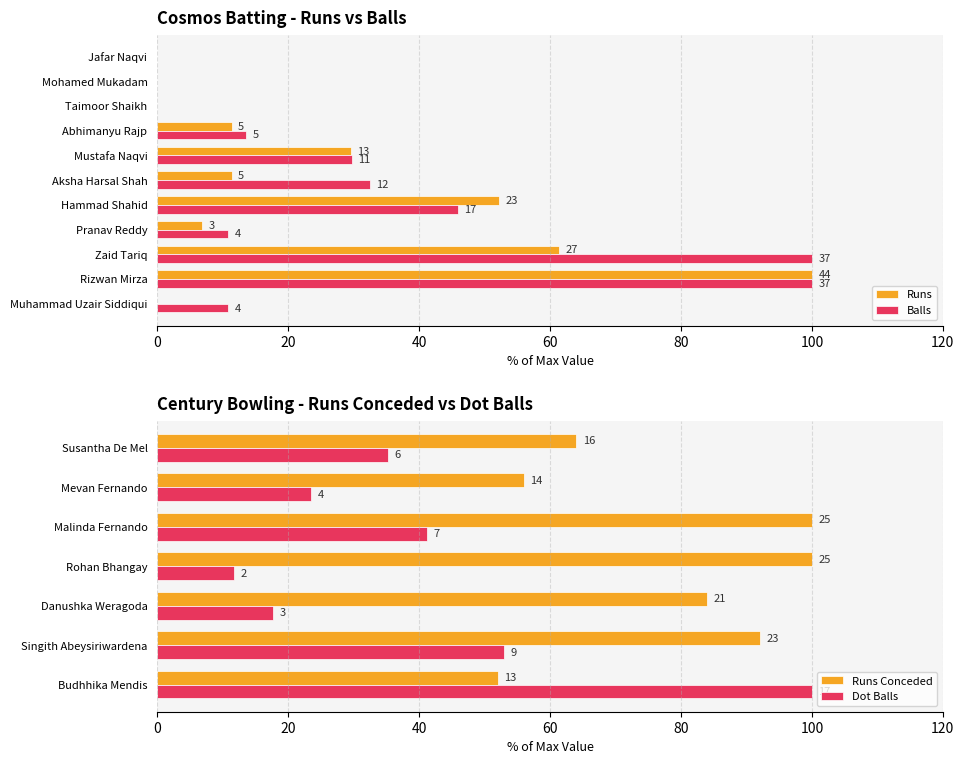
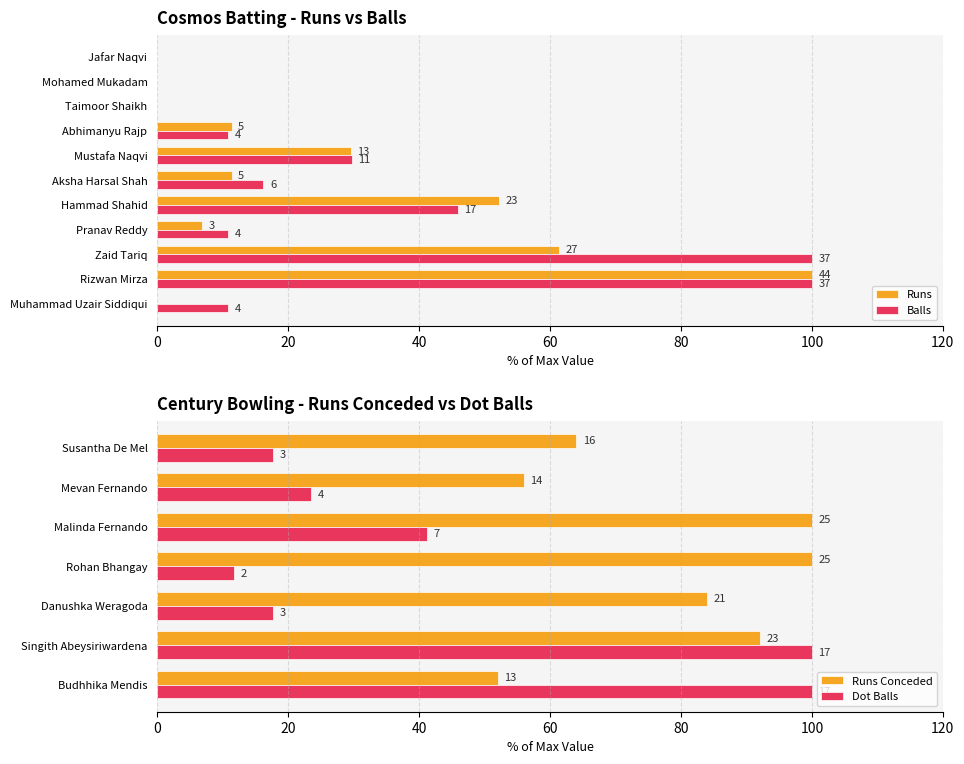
  {
    "Cosmos Batting - Runs vs Balls": {
      "Runs": {
        "Jafar Naqvi": 0,
        "Mohamed Mukadam": 0,
        "Taimoor Shaikh": 0,
        "Abhimanyu Rajp": 11,
        "Muhammad Uzair Siddiqui": 0
      },
      "Balls": {
-       "Abhimanyu Rajp": 5,
-       "Aksha Harsal Shah": 12
+       "Abhimanyu Rajp": 4,
+       "Aksha Harsal Shah": 6
      }
    },
    "Century Bowling - Runs Conceded vs Dot Balls": {
      "Dot Balls": {
-       "Susantha De Mel": 6,
-       "Singith Abeysiriwardena": 9
+       "Susantha De Mel": 3,
+       "Singith Abeysiriwardena": 17
      }
    }
  }
